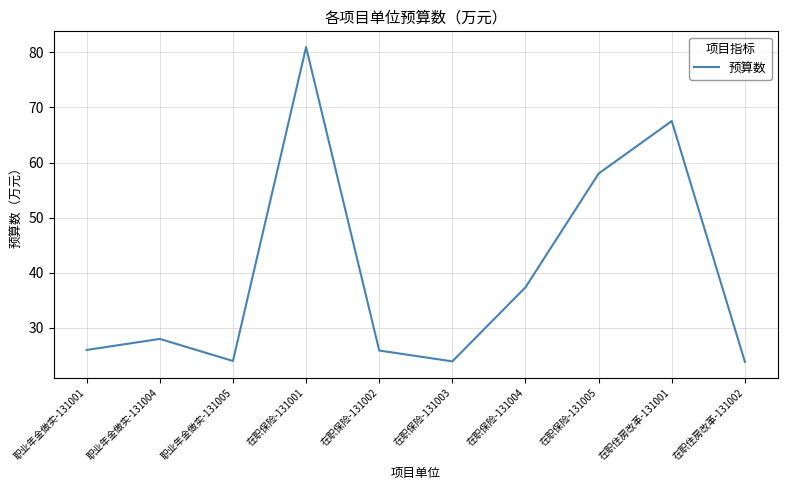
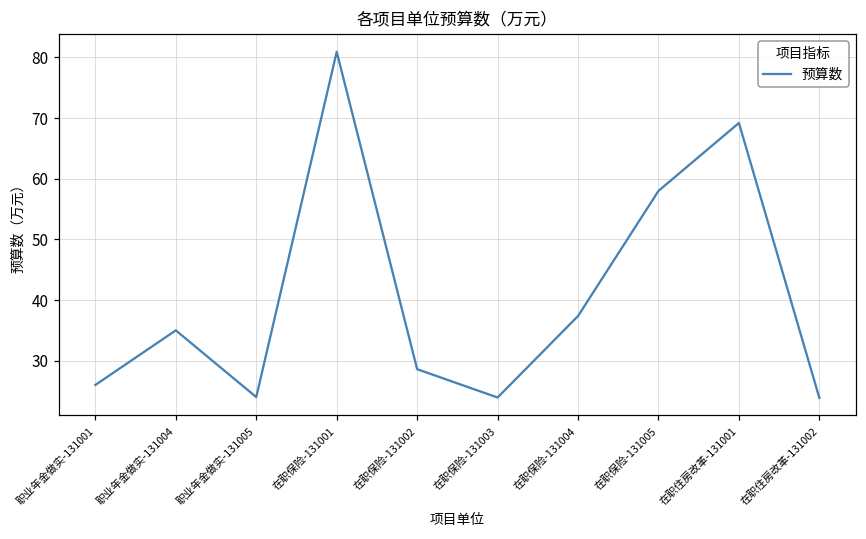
  {
    "职业年金做实-131001": 26,
-   "职业年金做实-131004": 28,
+   "职业年金做实-131004": 35,
    "职业年金做实-131005": 24,
    "在职保险-131001": 81,
-   "在职保险-131002": 26,
+   "在职保险-131002": 29,
    "在职保险-131003": 24,
    "在职保险-131004": 37,
    "在职保险-131005": 58,
-   "在职住房改革-131001": 68,
+   "在职住房改革-131001": 69,
    "在职住房改革-131002": 24
  }
